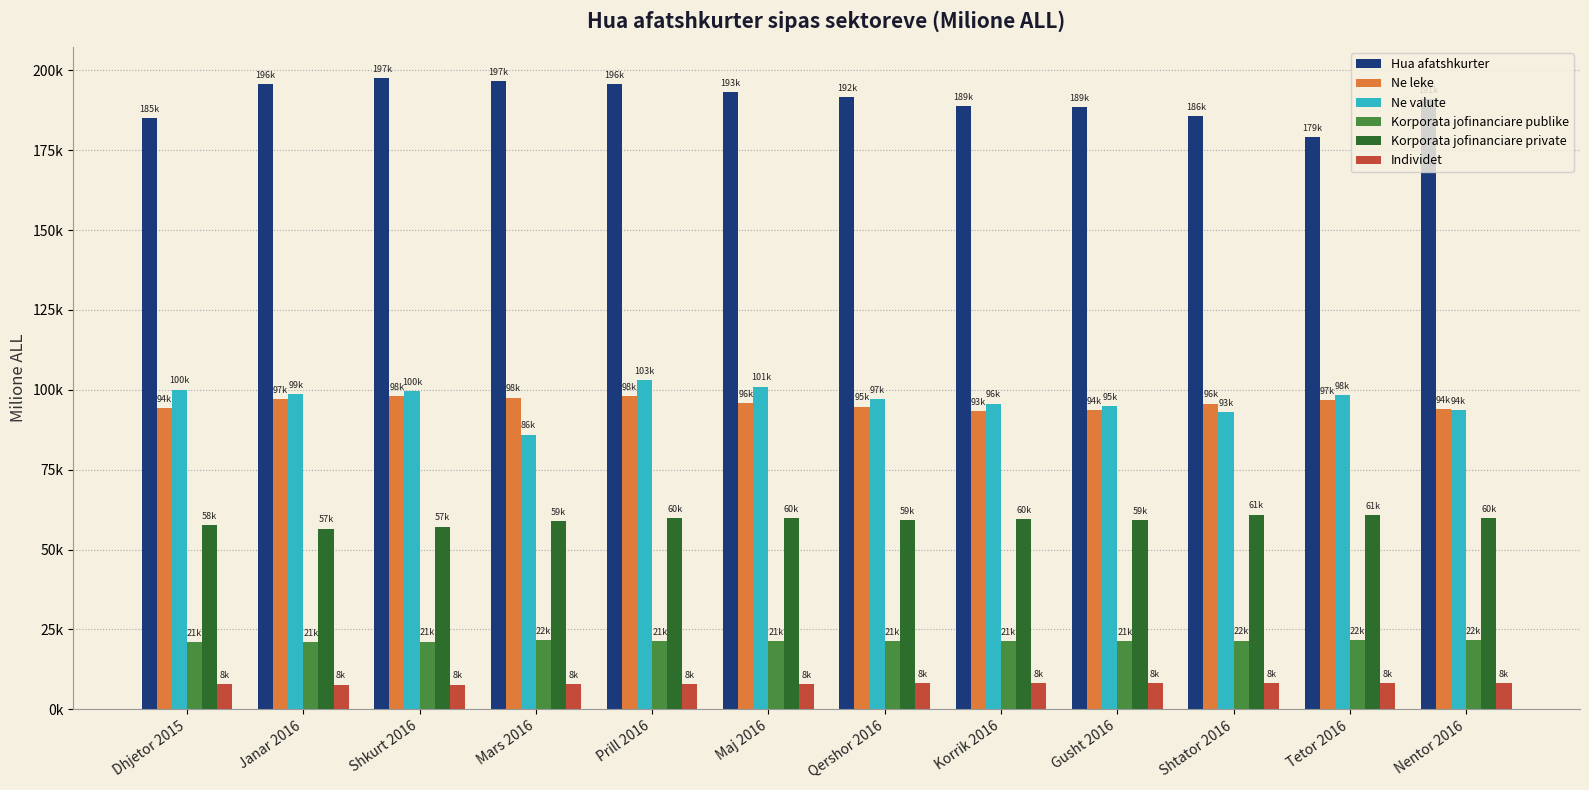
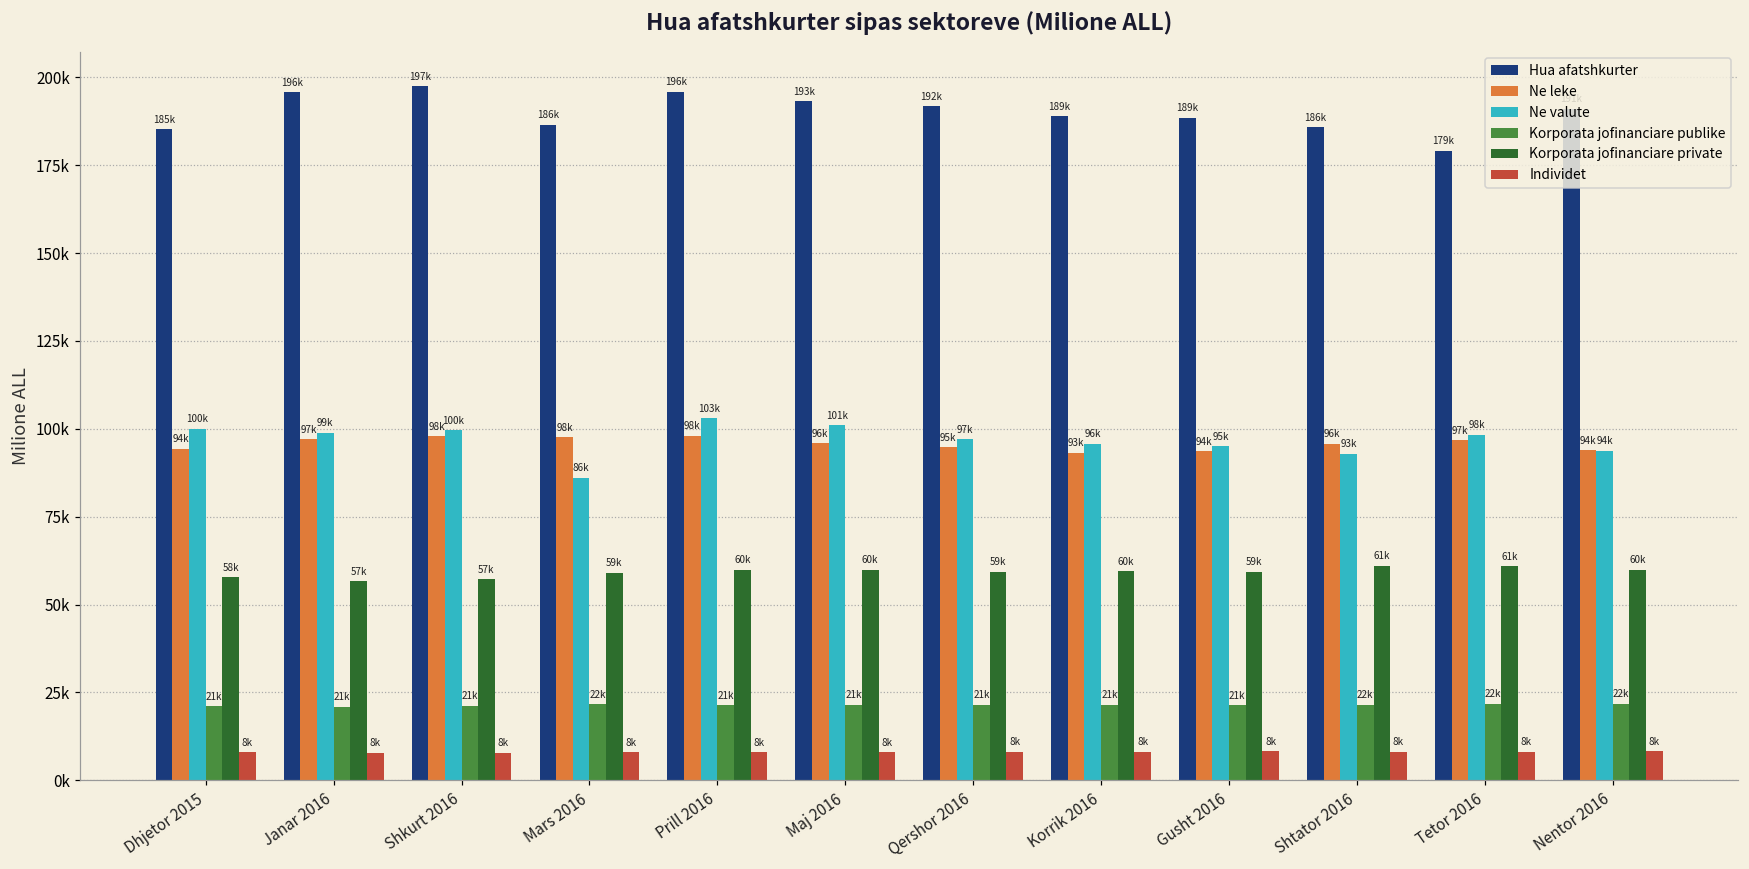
  {
    "Hua afatshkurter": {
      "Dhjetor 2015": "185k",
      "Janar 2016": "196k",
      "Shkurt 2016": "197k",
-     "Mars 2016": "197k",
+     "Mars 2016": "186k",
      "Prill 2016": "196k",
      "Maj 2016": "193k",
      "Qershor 2016": "192k",
      "Korrik 2016": "189k",
      "Gusht 2016": "189k",
      "Shtator 2016": "186k",
      "Tetor 2016": "179k"
    },
    "Ne valute": {
      "Dhjetor 2015": "100k",
      "Janar 2016": "99k",
      "Shkurt 2016": "100k",
      "Mars 2016": "86k",
      "Prill 2016": "103k",
      "Maj 2016": "101k",
      "Qershor 2016": "97k",
      "Korrik 2016": "96k",
      "Gusht 2016": "95k",
      "Shtator 2016": "93k",
      "Tetor 2016": "98k",
      "Nentor 2016": "94k"
    }
  }
